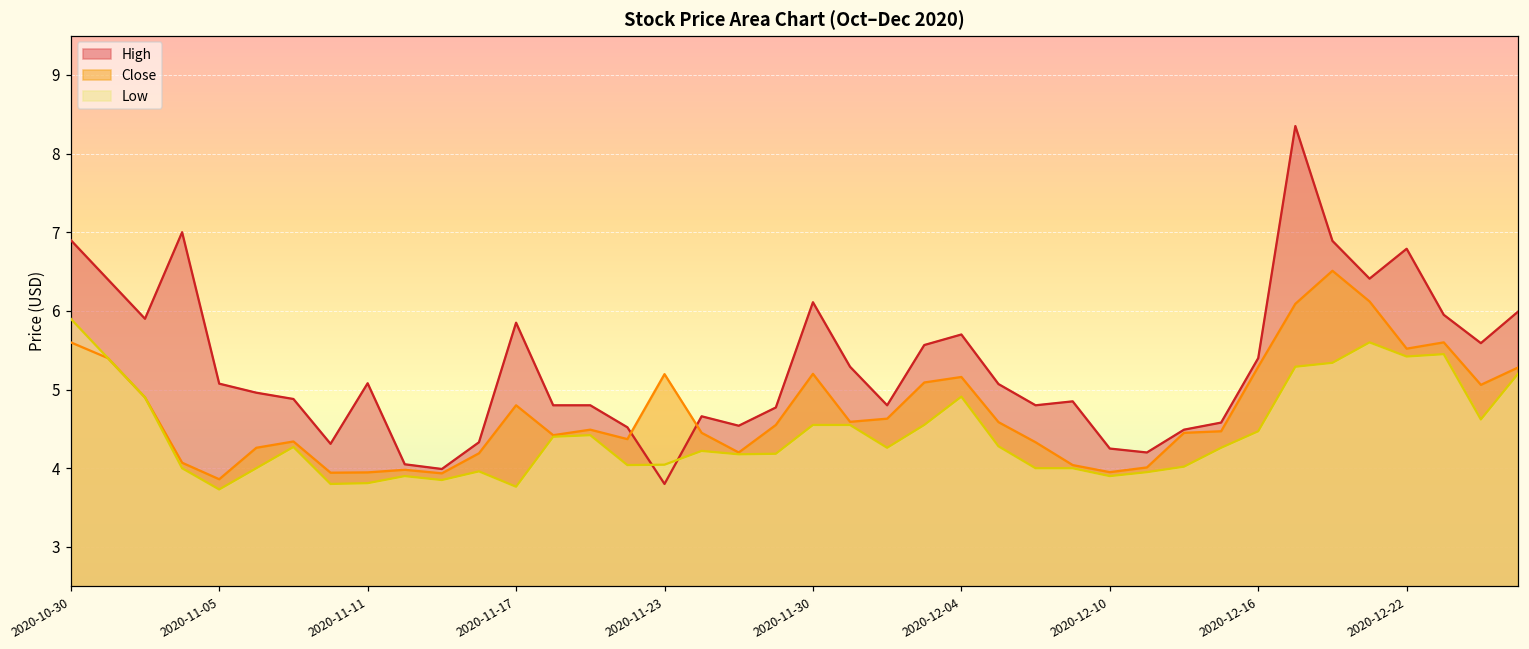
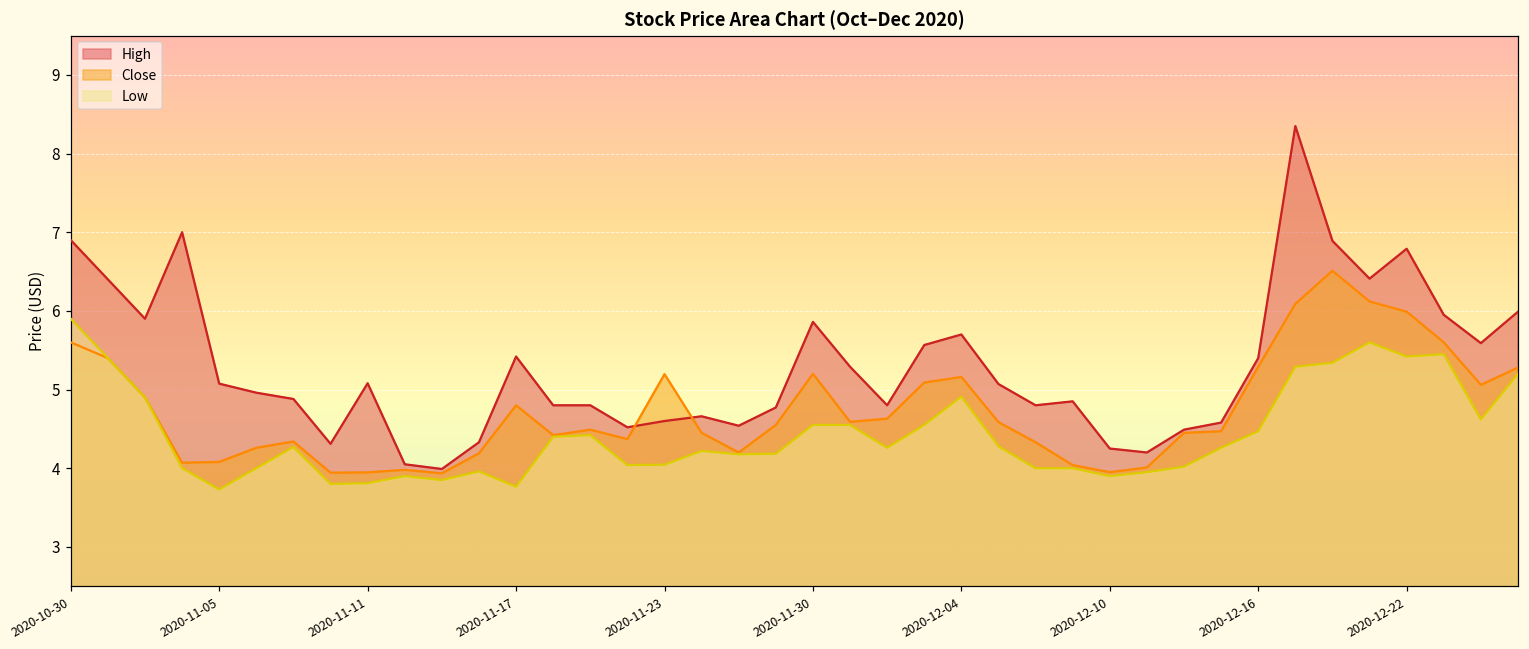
  {
    "High": {
      "2020-10-30": 6.9,
      "2020-11-05": 5.1,
      "2020-11-11": 5.1,
-     "2020-11-17": 5.9,
-     "2020-11-23": 3.8,
-     "2020-11-30": 6.1,
+     "2020-11-17": 5.4,
+     "2020-11-23": 4.6,
+     "2020-11-30": 5.9,
      "2020-12-04": 5.7,
      "2020-12-10": 4.3,
      "2020-12-16": 5.4,
      "2020-12-22": 6.8
    },
    "Close": {
      "2020-10-30": 5.6,
-     "2020-11-05": 3.9,
+     "2020-11-05": 4.1,
      "2020-11-11": 3.9,
      "2020-11-17": 4.8,
      "2020-11-23": 5.2,
      "2020-11-30": 5.2,
      "2020-12-04": 5.2,
      "2020-12-10": 4.0,
      "2020-12-16": 5.3,
-     "2020-12-22": 5.5
+     "2020-12-22": 6.0
    },
    "Low": {
      "2020-10-30": 5.9,
      "2020-11-05": 3.7,
      "2020-11-11": 3.8,
      "2020-11-17": 3.8,
      "2020-11-23": 4.0,
      "2020-11-30": 4.6,
      "2020-12-04": 4.9,
      "2020-12-10": 3.9,
      "2020-12-16": 4.5,
      "2020-12-22": 5.4
    }
  }
